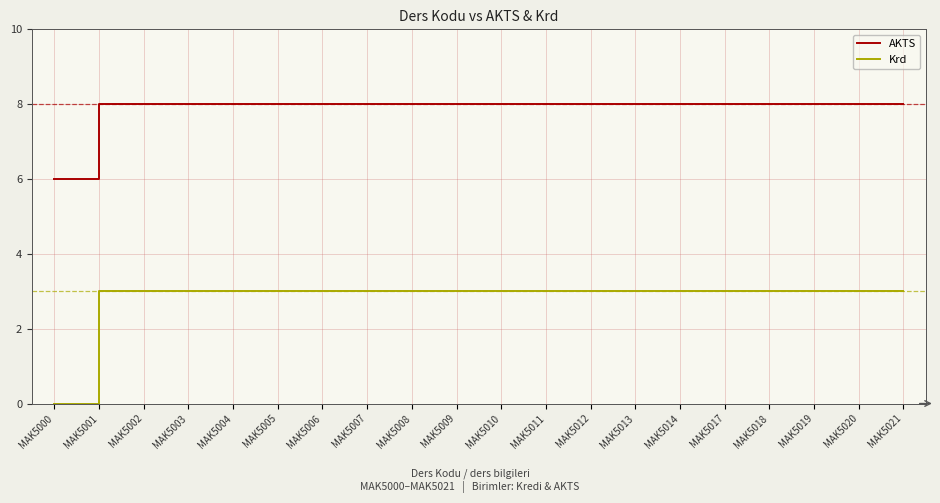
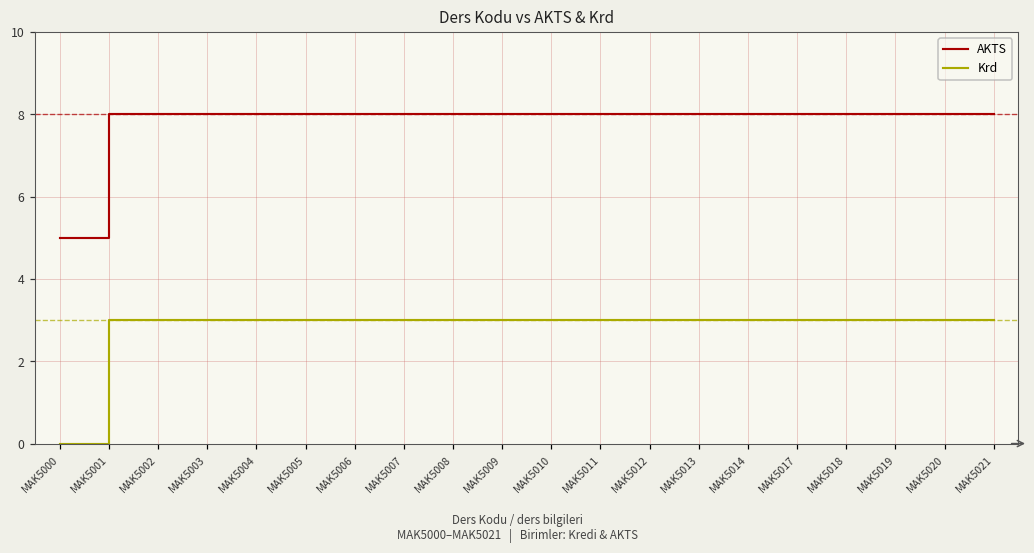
  {
    "AKTS": {
-     "MAK5000": 6,
+     "MAK5000": 5,
      "MAK5001": 8,
      "MAK5002": 8,
      "MAK5003": 8,
      "MAK5004": 8,
      "MAK5005": 8,
      "MAK5006": 8,
      "MAK5007": 8,
      "MAK5008": 8,
      "MAK5009": 8,
      "MAK5010": 8,
      "MAK5011": 8,
      "MAK5012": 8,
      "MAK5013": 8,
      "MAK5014": 8,
      "MAK5017": 8,
      "MAK5018": 8,
      "MAK5019": 8,
      "MAK5020": 8,
      "MAK5021": 8
    },
    "Krd": {
      "MAK5000": 0,
      "MAK5001": 3,
      "MAK5002": 3,
      "MAK5003": 3,
      "MAK5004": 3,
      "MAK5005": 3,
      "MAK5006": 3,
      "MAK5007": 3,
      "MAK5008": 3,
      "MAK5009": 3,
      "MAK5010": 3,
      "MAK5011": 3,
      "MAK5012": 3,
      "MAK5013": 3,
      "MAK5014": 3,
      "MAK5017": 3,
      "MAK5018": 3,
      "MAK5019": 3,
      "MAK5020": 3,
      "MAK5021": 3
    }
  }
